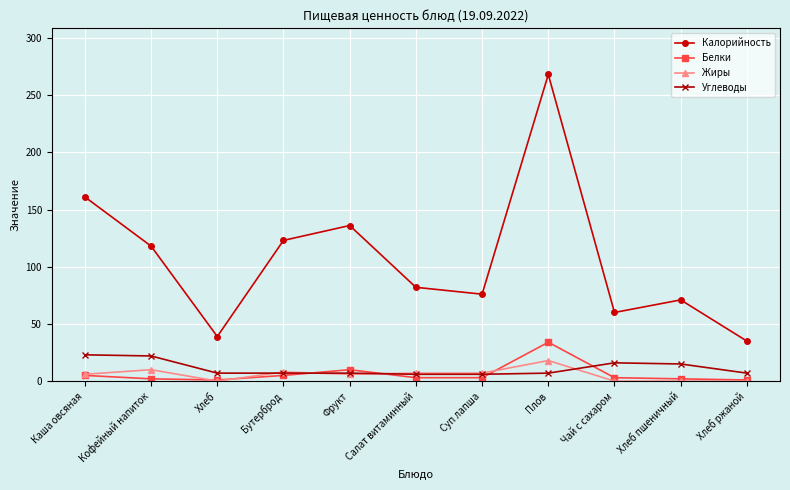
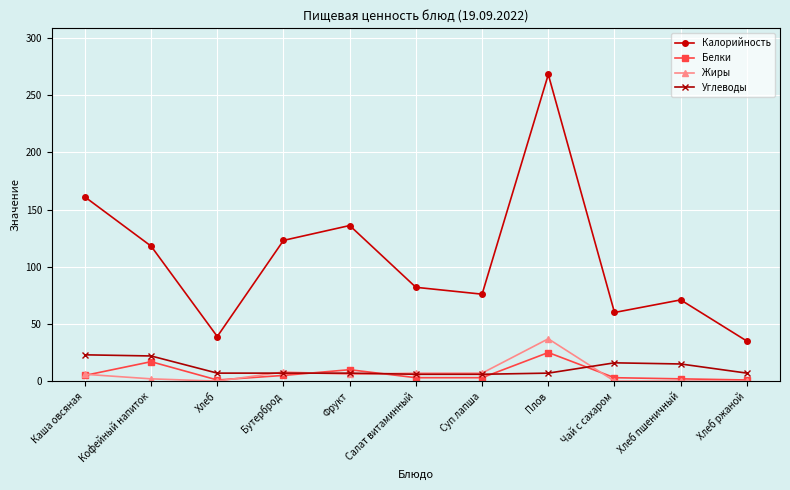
  {
    "Белки": {
-     "Кофейный напиток": 2,
+     "Кофейный напиток": 17,
      "Фрукт": 10,
      "Салат витаминный": 3,
      "Суп лапша": 3,
-     "Плов": 34,
+     "Плов": 25,
      "Чай с сахаром": 3
    },
    "Жиры": {
-     "Кофейный напиток": 10,
-     "Плов": 18,
+     "Кофейный напиток": 2,
+     "Плов": 37,
      "Чай с сахаром": 0
    }
  }
